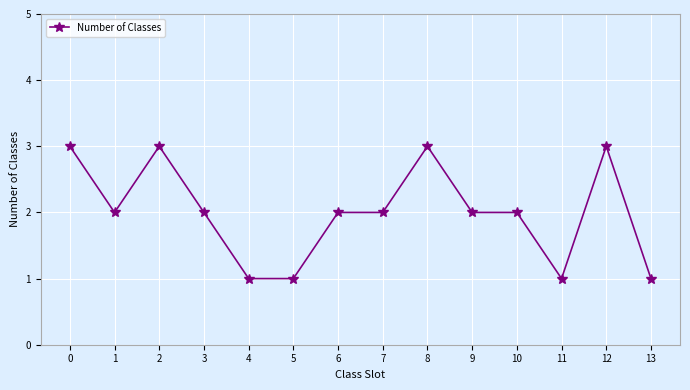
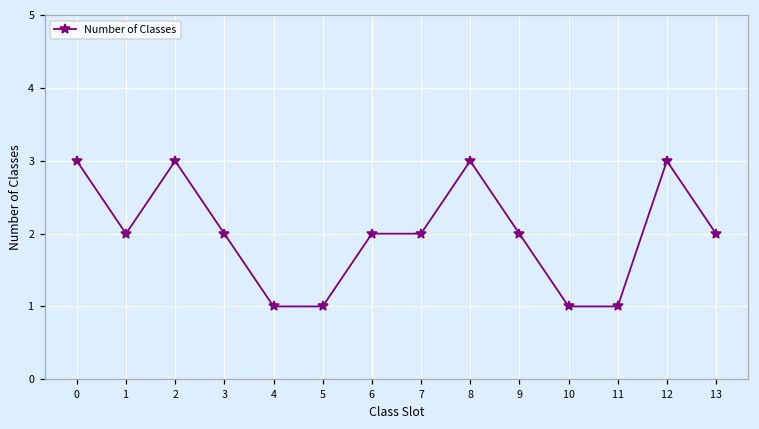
  {
    "0": 3,
    "1": 2,
    "2": 3,
    "3": 2,
    "4": 1,
    "5": 1,
    "6": 2,
    "7": 2,
    "8": 3,
    "9": 2,
-   "10": 2,
+   "10": 1,
    "11": 1,
    "12": 3,
-   "13": 1
+   "13": 2
  }
